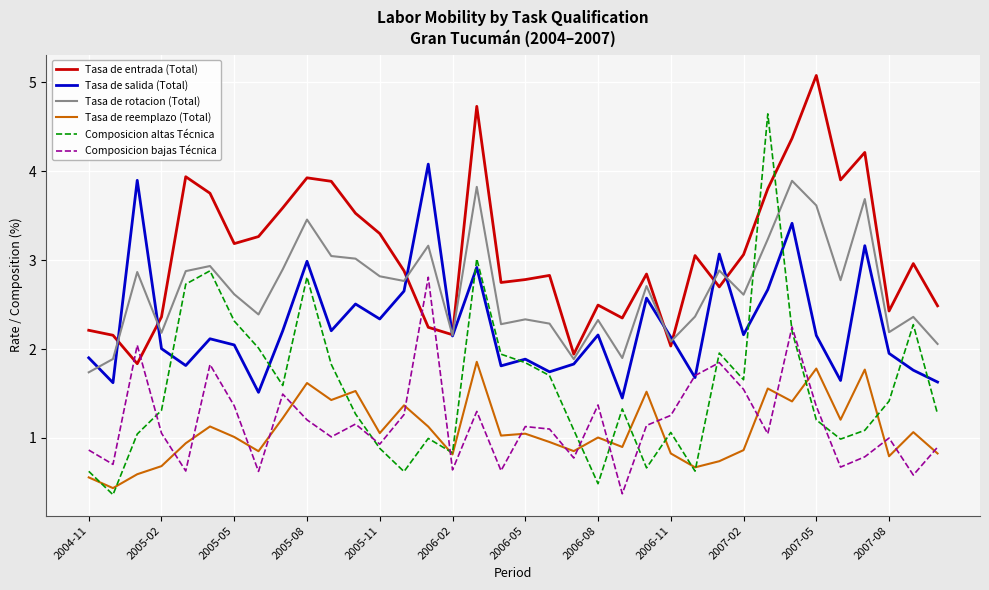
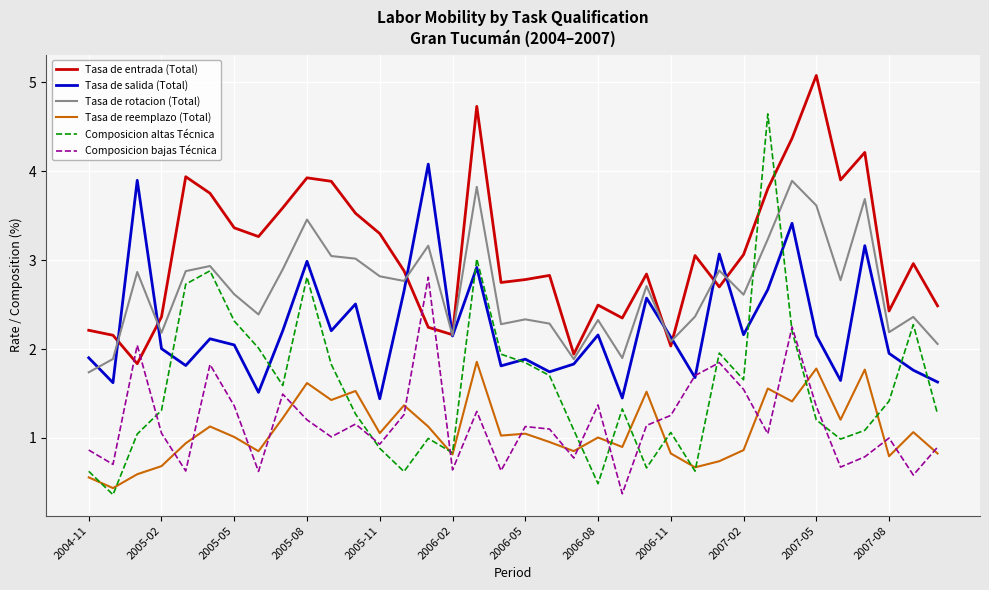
  {
    "Tasa de entrada (Total)": {
      "2004-11": 2.2,
      "2005-02": 2.4,
-     "2005-05": 3.2,
+     "2005-05": 3.4,
      "2005-08": 3.9,
      "2005-11": 3.3,
      "2006-05": 2.8,
      "2006-08": 2.5,
      "2006-11": 2.0,
      "2007-02": 3.1,
      "2007-05": 5.1,
      "2007-08": 2.4
    },
    "Tasa de salida (Total)": {
      "2004-11": 1.9,
      "2005-02": 2.0,
      "2005-05": 2.0,
      "2005-08": 3.0,
-     "2005-11": 2.3,
+     "2005-11": 1.4,
      "2006-05": 1.9,
      "2006-08": 2.2,
      "2006-11": 2.1,
      "2007-02": 2.2,
      "2007-05": 2.2,
      "2007-08": 2.0
    },
    "Tasa de rotacion (Total)": {
      "2004-11": 1.7,
      "2005-02": 2.2,
      "2005-05": 2.6,
      "2005-08": 3.5,
      "2005-11": 2.8,
      "2006-05": 2.3,
      "2006-08": 2.3,
      "2006-11": 2.1,
      "2007-02": 2.6,
      "2007-05": 3.6,
      "2007-08": 2.2
    },
    "Tasa de reemplazo (Total)": {
      "2004-11": 0.6,
      "2005-02": 0.7,
      "2005-05": 1.0,
      "2005-08": 1.6,
      "2005-11": 1.1,
      "2006-05": 1.0,
      "2006-08": 1.0,
      "2006-11": 0.8,
      "2007-02": 0.9,
      "2007-05": 1.8,
      "2007-08": 0.8
    },
    "Composicion altas Técnica": {
      "2004-11": 0.6,
      "2005-02": 1.3,
      "2005-05": 2.3,
      "2005-08": 2.8,
      "2005-11": 0.9,
      "2006-05": 1.8,
      "2006-08": 0.5,
      "2006-11": 1.1,
      "2007-02": 1.7,
      "2007-05": 1.2,
      "2007-08": 1.4
    },
    "Composicion bajas Técnica": {
      "2004-11": 0.9,
      "2005-02": 1.1,
      "2005-05": 1.4,
      "2005-08": 1.2,
      "2005-11": 0.9,
      "2006-02": 0.6,
      "2006-05": 1.1,
      "2006-08": 1.4,
      "2006-11": 1.3,
      "2007-02": 1.5,
      "2007-05": 1.4,
      "2007-08": 1.0
    }
  }
